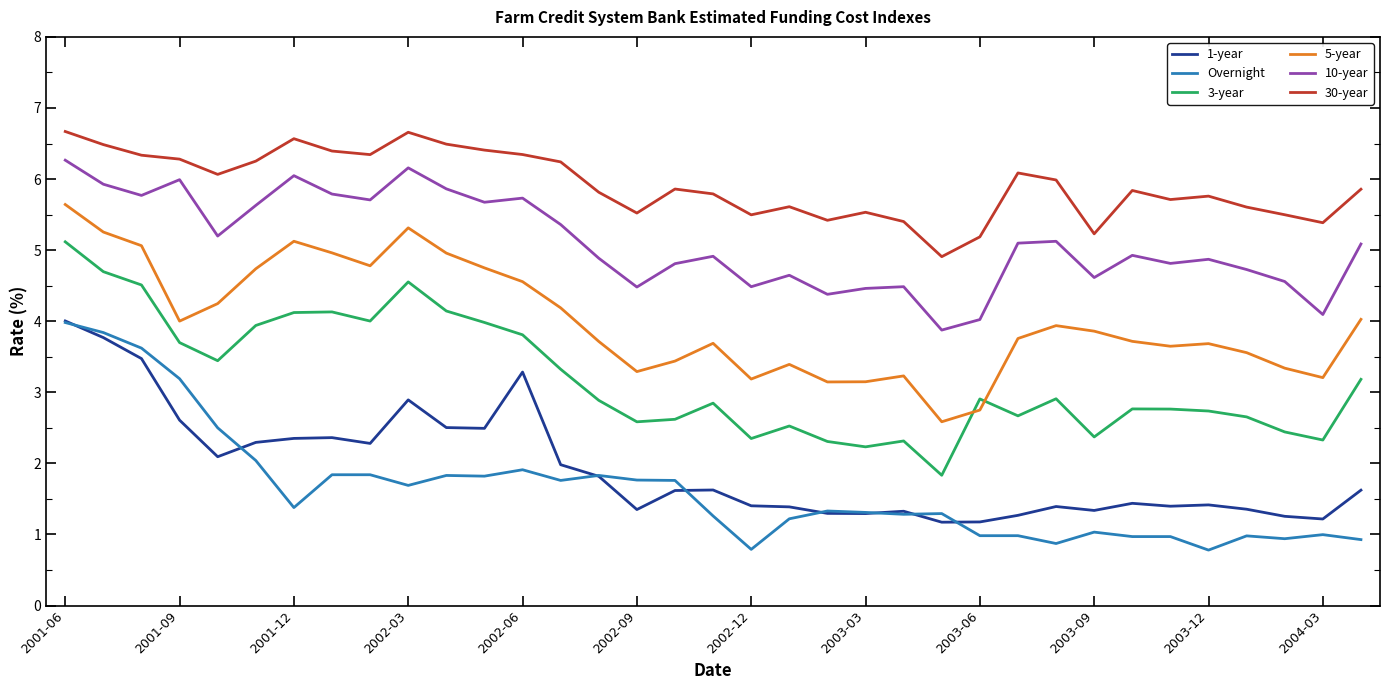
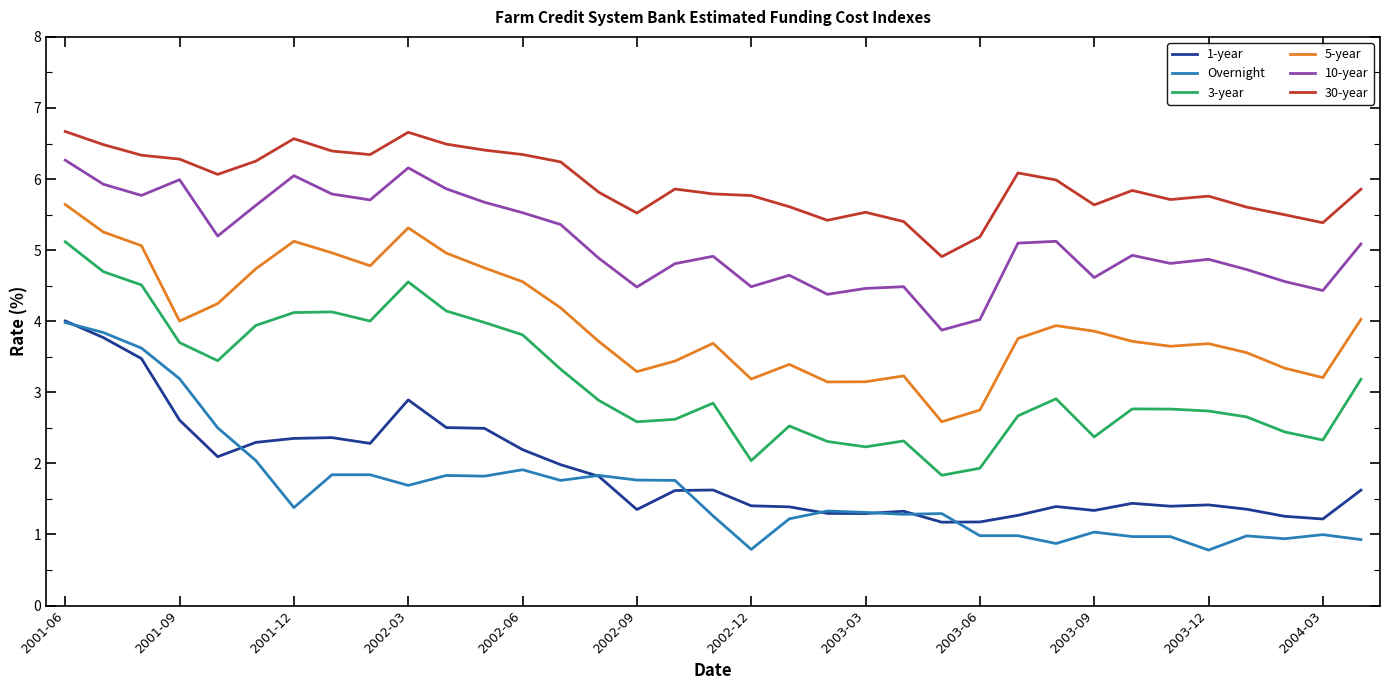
  {
    "1-year": {
      "2001-09": 2.6,
      "2001-12": 2.4,
      "2002-03": 2.9,
-     "2002-06": 3.3,
+     "2002-06": 2.2,
      "2002-09": 1.4,
      "2002-12": 1.4,
      "2003-06": 1.2,
      "2003-09": 1.3,
      "2003-12": 1.4,
      "2004-03": 1.2
    },
    "Overnight": {
      "2001-09": 3.2,
      "2001-12": 1.4,
      "2002-03": 1.7,
      "2002-06": 1.9,
      "2002-09": 1.8,
      "2002-12": 0.8,
      "2003-06": 1.0,
      "2003-09": 1.0,
      "2003-12": 0.8,
      "2004-03": 1.0
    },
    "3-year": {
      "2001-06": 5.1,
      "2001-09": 3.7,
      "2001-12": 4.1,
      "2002-03": 4.6,
      "2002-06": 3.8,
      "2002-09": 2.6,
-     "2002-12": 2.3,
+     "2002-12": 2.0,
      "2003-03": 2.2,
-     "2003-06": 2.9,
+     "2003-06": 1.9,
      "2003-09": 2.4,
      "2003-12": 2.7,
      "2004-03": 2.3
    },
    "5-year": {
      "2001-06": 5.6,
      "2001-09": 4.0,
      "2001-12": 5.1,
      "2002-03": 5.3,
      "2002-06": 4.6,
      "2002-09": 3.3,
      "2002-12": 3.2,
      "2003-03": 3.1,
      "2003-06": 2.8,
      "2003-09": 3.9,
      "2003-12": 3.7,
      "2004-03": 3.2
    },
    "10-year": {
      "2001-06": 6.3,
      "2001-09": 6.0,
      "2001-12": 6.0,
      "2002-03": 6.2,
-     "2002-06": 5.7,
+     "2002-06": 5.5,
      "2002-09": 4.5,
      "2002-12": 4.5,
      "2003-03": 4.5,
      "2003-06": 4.0,
      "2003-09": 4.6,
      "2003-12": 4.9,
-     "2004-03": 4.1
+     "2004-03": 4.4
    },
    "30-year": {
      "2001-06": 6.7,
      "2001-09": 6.3,
      "2001-12": 6.6,
      "2002-03": 6.7,
      "2002-06": 6.3,
      "2002-09": 5.5,
-     "2002-12": 5.5,
+     "2002-12": 5.8,
      "2003-03": 5.5,
      "2003-06": 5.2,
-     "2003-09": 5.2,
+     "2003-09": 5.6,
      "2003-12": 5.8,
      "2004-03": 5.4
    }
  }
